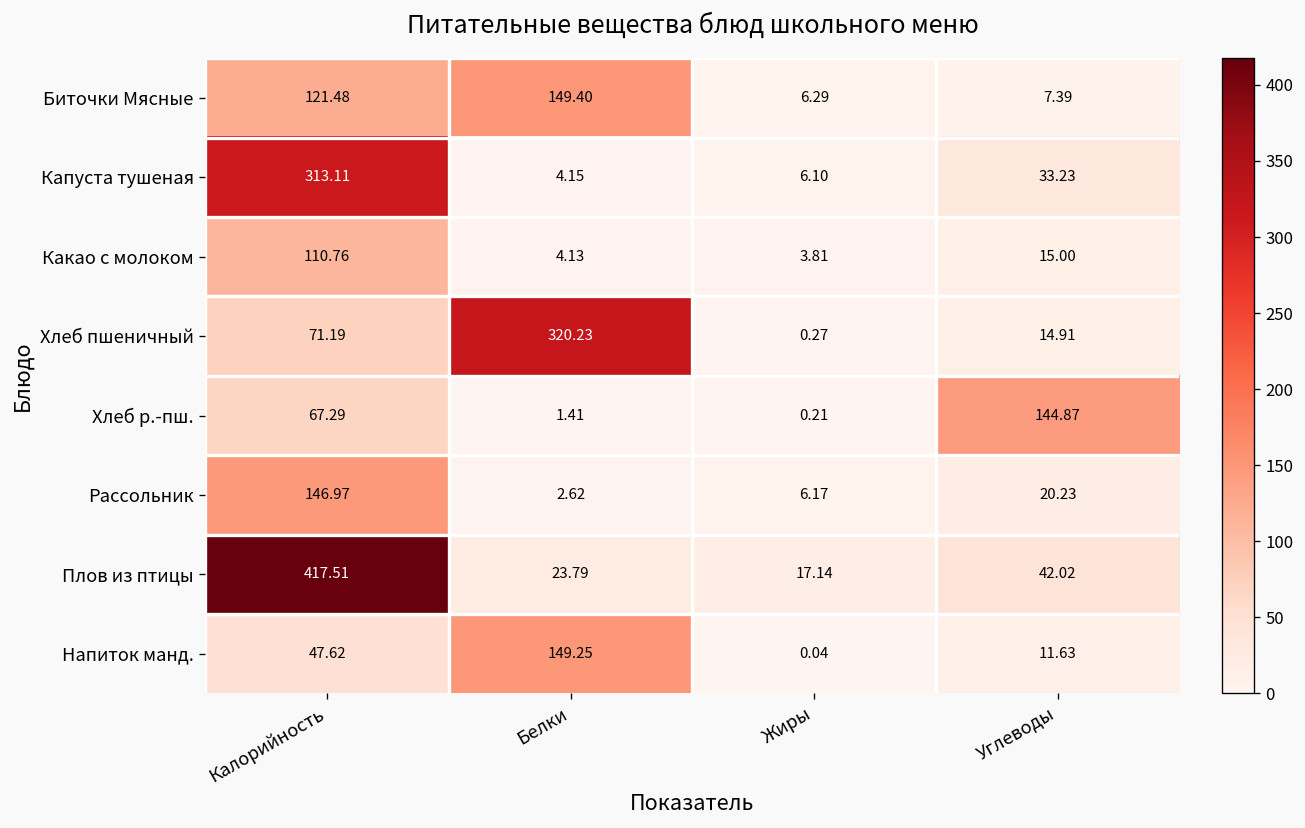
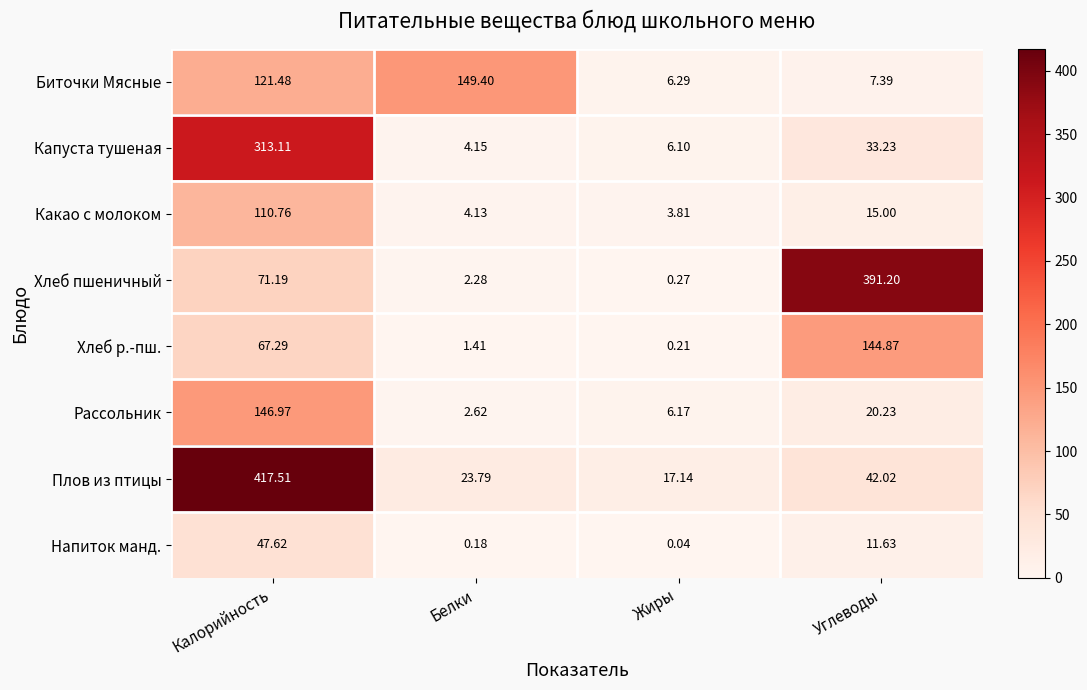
  {
    "Биточки Мясные": {
      "Калорийность": 121.48,
      "Белки": 149.40,
      "Жиры": 6.29,
      "Углеводы": 7.39
    },
    "Капуста тушеная": {
      "Калорийность": 313.11,
      "Белки": 4.15,
      "Жиры": 6.10,
      "Углеводы": 33.23
    },
    "Какао с молоком": {
      "Калорийность": 110.76,
      "Белки": 4.13,
      "Жиры": 3.81,
      "Углеводы": 15.00
    },
    "Хлеб пшеничный": {
      "Калорийность": 71.19,
-     "Белки": 320.23,
+     "Белки": 2.28,
      "Жиры": 0.27,
-     "Углеводы": 14.91
+     "Углеводы": 391.20
    },
    "Хлеб р.-пш.": {
      "Калорийность": 67.29,
      "Белки": 1.41,
      "Жиры": 0.21,
      "Углеводы": 144.87
    },
    "Рассольник": {
      "Калорийность": 146.97,
      "Белки": 2.62,
      "Жиры": 6.17,
      "Углеводы": 20.23
    },
    "Плов из птицы": {
      "Калорийность": 417.51,
      "Белки": 23.79,
      "Жиры": 17.14,
      "Углеводы": 42.02
    },
    "Напиток манд.": {
      "Калорийность": 47.62,
-     "Белки": 149.25,
+     "Белки": 0.18,
      "Жиры": 0.04,
      "Углеводы": 11.63
    }
  }
